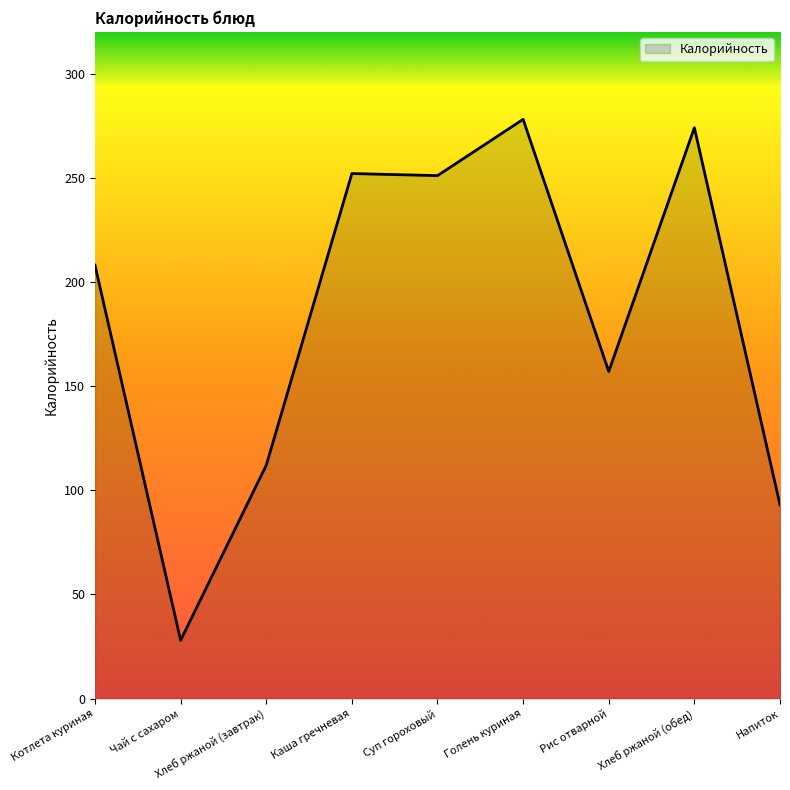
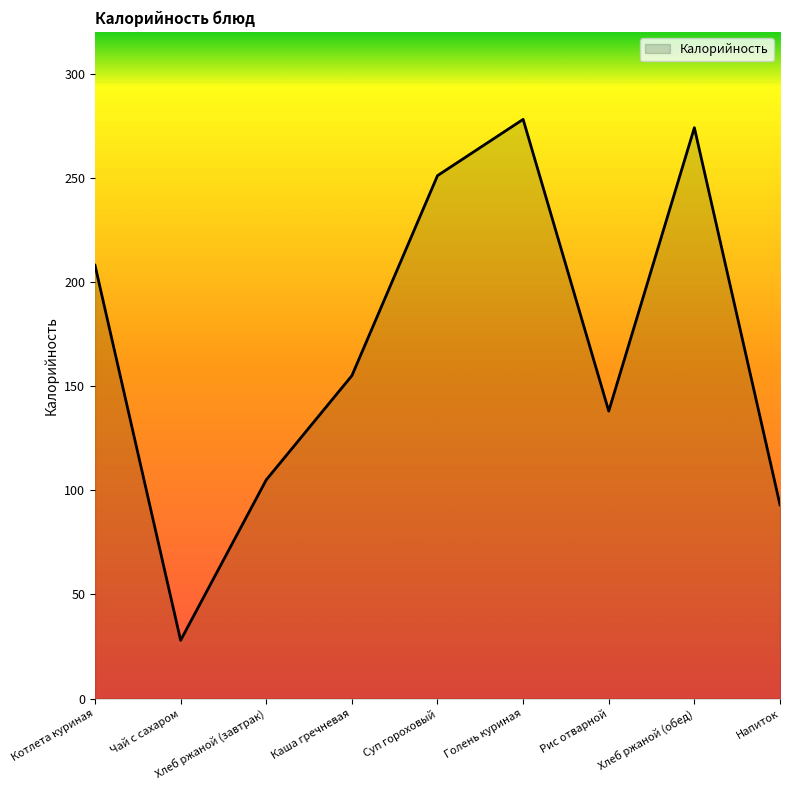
  {
    "Котлета куриная": 208,
    "Чай с сахаром": 28,
-   "Хлеб ржаной (завтрак)": 112,
-   "Каша гречневая": 252,
+   "Хлеб ржаной (завтрак)": 105,
+   "Каша гречневая": 155,
    "Суп гороховый": 251,
    "Голень куриная": 278,
-   "Рис отварной": 157,
+   "Рис отварной": 138,
    "Хлеб ржаной (обед)": 274,
    "Напиток": 93
  }
